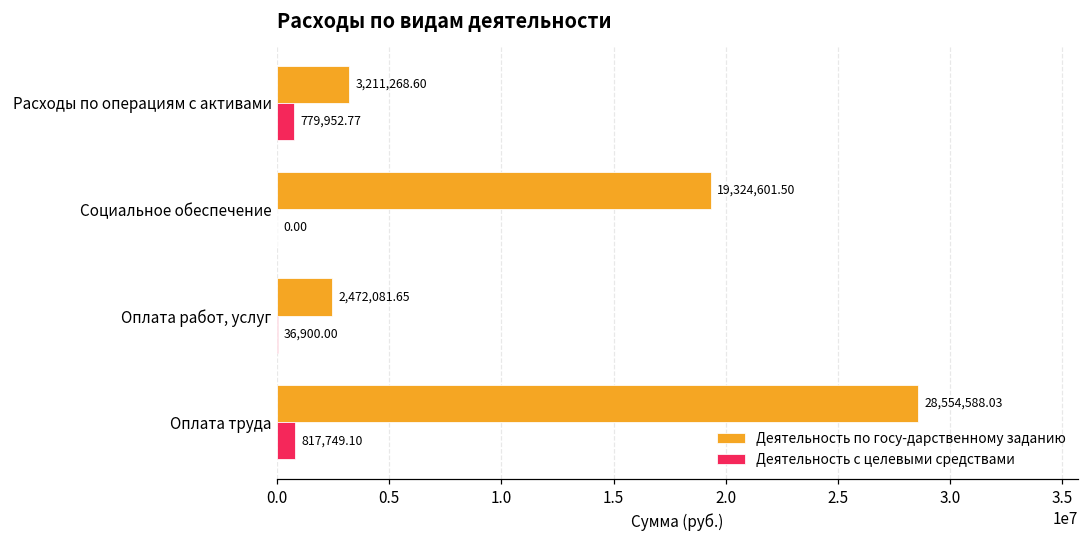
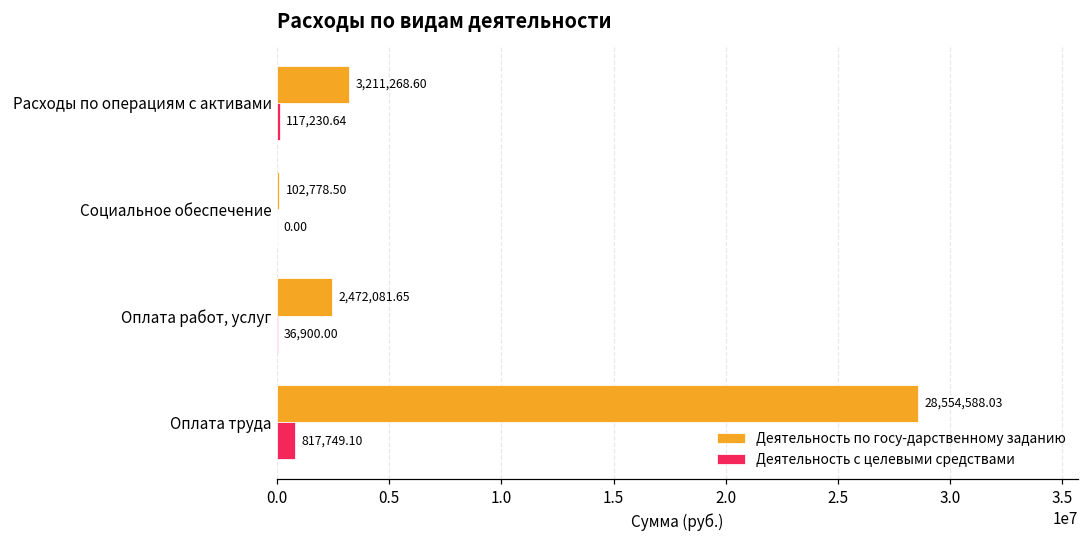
  {
    "Деятельность по госу-дарственному заданию": {
      "Расходы по операциям с активами": "3,211,268.60",
-     "Социальное обеспечение": "19,324,601.50",
+     "Социальное обеспечение": "102,778.50",
      "Оплата работ, услуг": "2,472,081.65",
      "Оплата труда": "28,554,588.03"
    },
    "Деятельность с целевыми средствами": {
-     "Расходы по операциям с активами": "779,952.77",
+     "Расходы по операциям с активами": "117,230.64",
      "Социальное обеспечение": "0.00",
      "Оплата работ, услуг": "36,900.00",
      "Оплата труда": "817,749.10"
    }
  }
